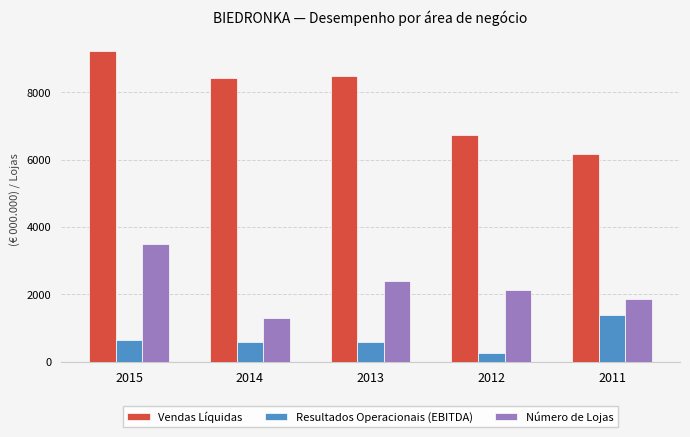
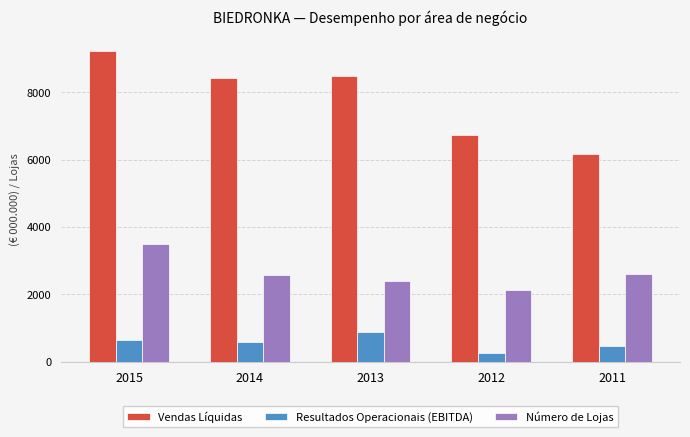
  {
    "Vendas Líquidas": {
      "2015": 9200,
      "2014": 8400,
      "2013": 8500,
      "2012": 6700,
      "2011": 6200
    },
    "Resultados Operacionais (EBITDA)": {
      "2015": 600,
      "2014": 600,
-     "2013": 600,
+     "2013": 900,
      "2012": 300,
-     "2011": 1400
+     "2011": 500
    },
    "Número de Lojas": {
      "2015": 3500,
-     "2014": 1300,
+     "2014": 2600,
      "2013": 2400,
      "2012": 2100,
-     "2011": 1900
+     "2011": 2600
    }
  }
